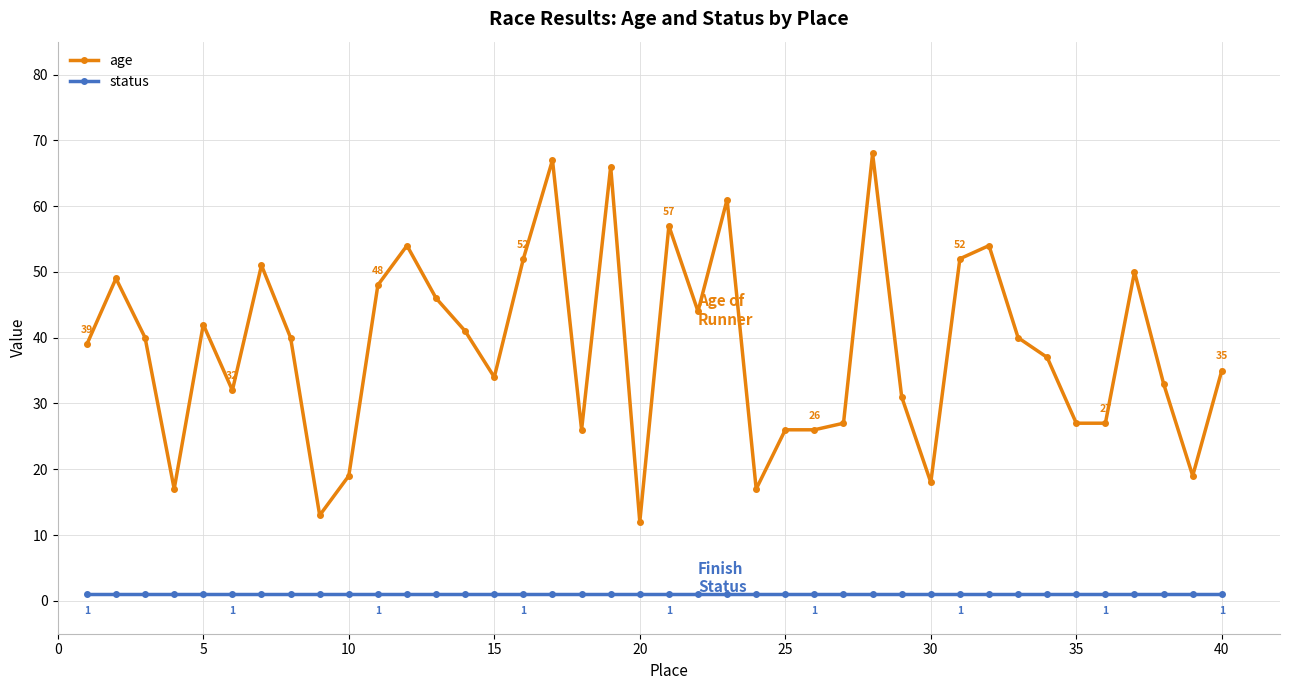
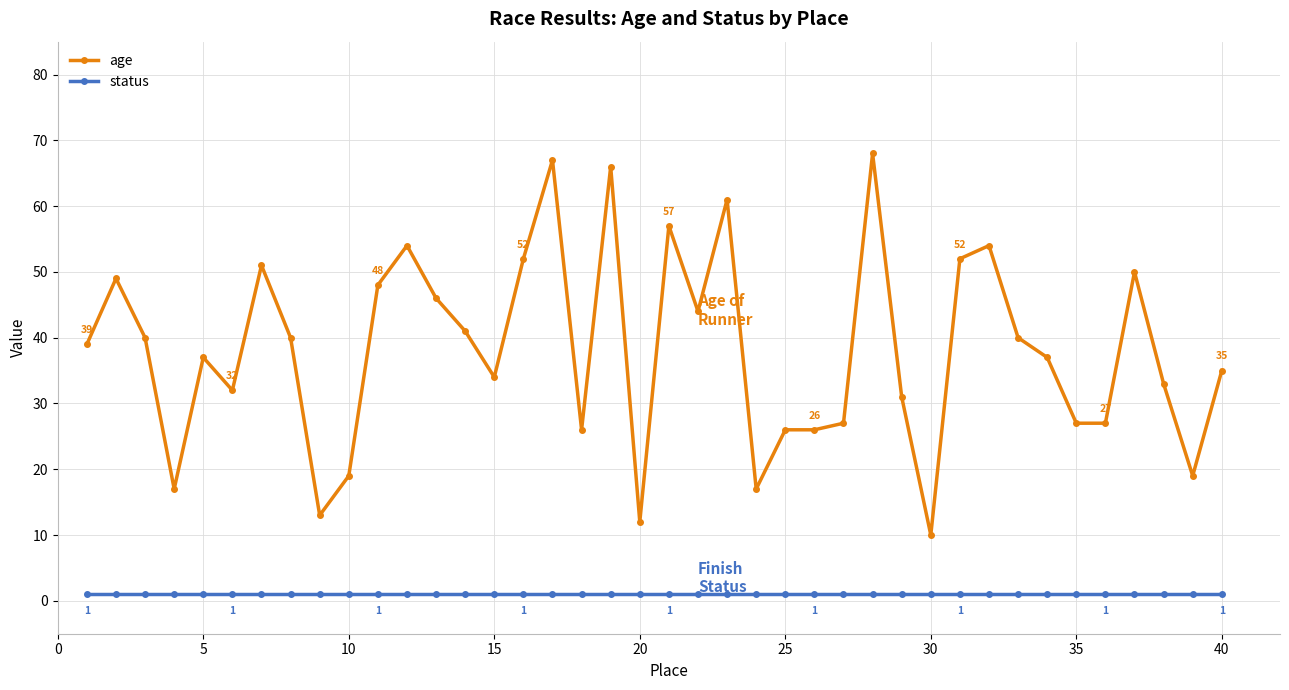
  {
    "age": {
-     "5": 42,
+     "5": 37,
      "10": 19,
      "15": 34,
      "20": 12,
-     "30": 18
+     "30": 10
    },
    "status": {
      "40": 1
    }
  }
